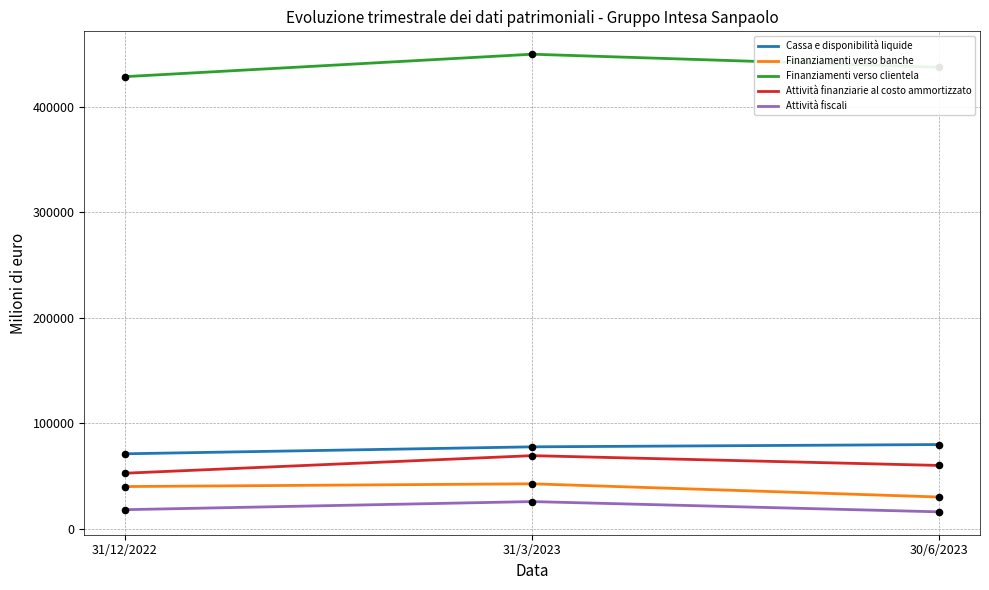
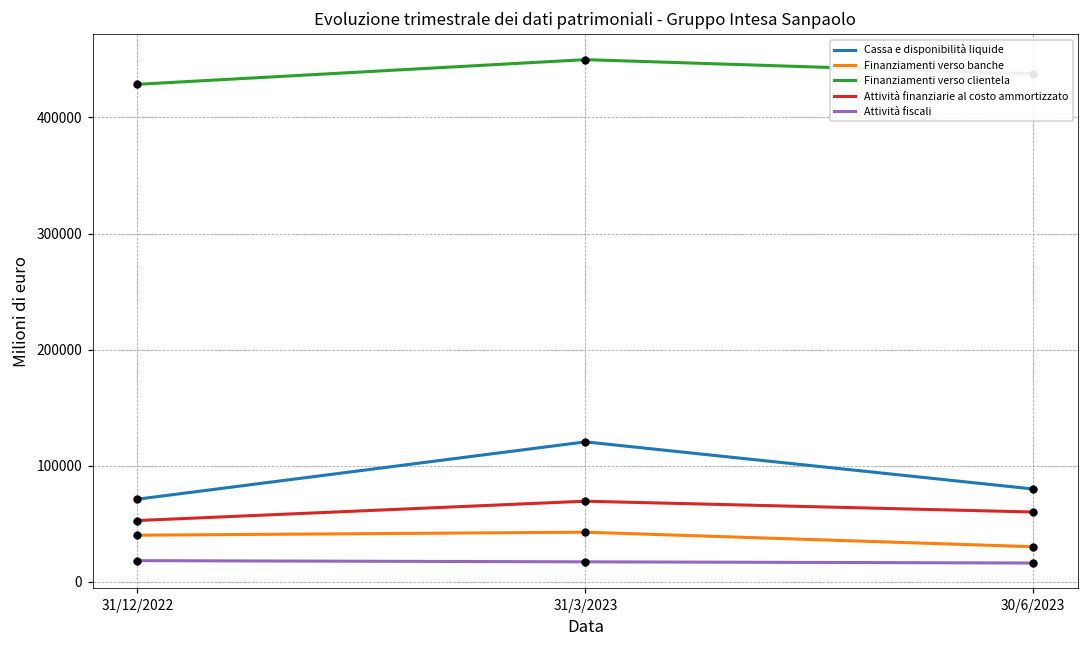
  {
    "Cassa e disponibilità liquide": {
      "31/12/2022": 71000,
-     "31/3/2023": 78000,
+     "31/3/2023": 120000,
      "30/6/2023": 80000
    },
    "Finanziamenti verso banche": {
      "31/12/2022": 40000,
      "31/3/2023": 43000,
      "30/6/2023": 30000
    },
    "Finanziamenti verso clientela": {
      "31/12/2022": 429000,
      "31/3/2023": 450000
    },
    "Attività finanziarie al costo ammortizzato": {
      "31/12/2022": 53000,
      "31/3/2023": 69000,
      "30/6/2023": 60000
    },
    "Attività fiscali": {
      "31/12/2022": 18000,
-     "31/3/2023": 26000,
+     "31/3/2023": 17000,
      "30/6/2023": 16000
    }
  }
